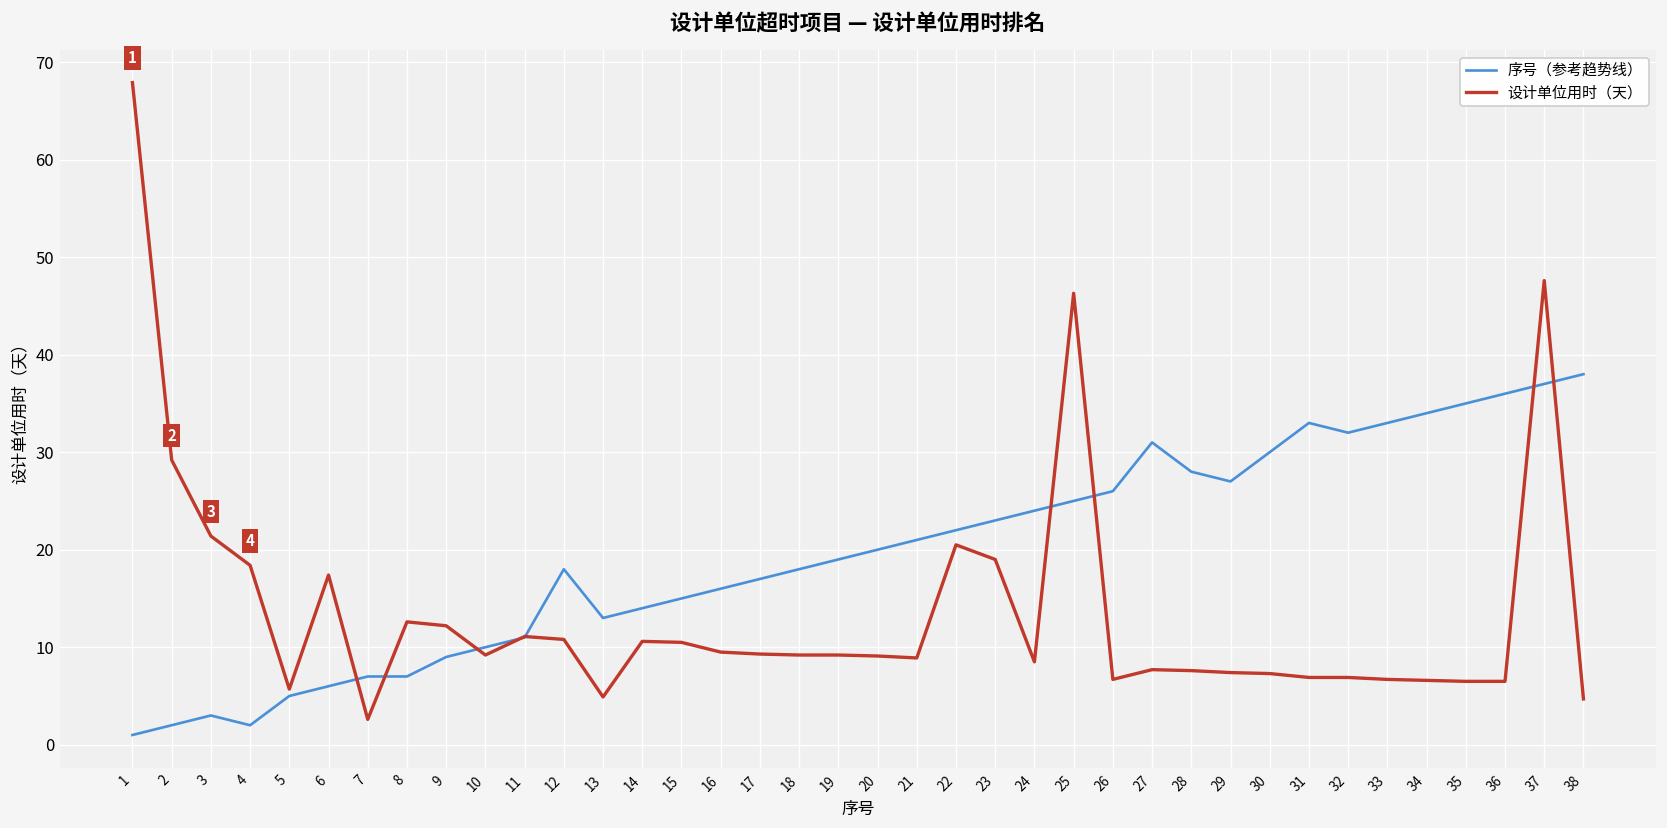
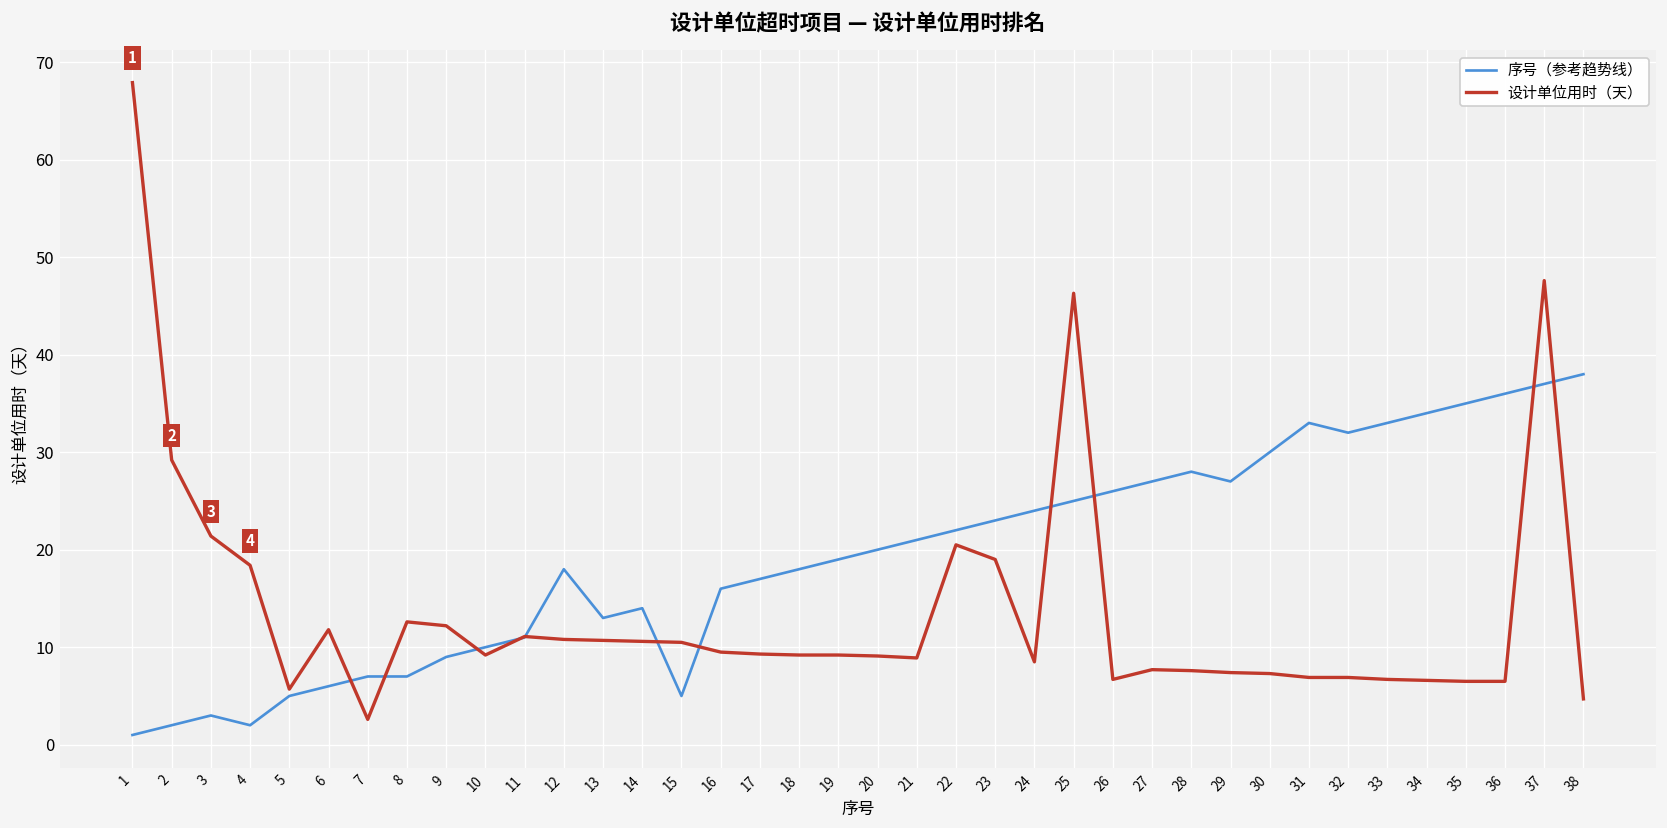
  {
    "序号（参考趋势线）": {
      "1": 1,
      "2": 2,
      "3": 3,
      "4": 2,
      "5": 5,
      "6": 6,
      "7": 7,
      "8": 7,
      "9": 9,
      "10": 10,
      "12": 18,
      "13": 13,
      "14": 14,
-     "15": 15,
+     "15": 5,
      "16": 16,
      "17": 17,
      "18": 18,
      "19": 19,
      "20": 20,
      "21": 21,
      "22": 22,
      "23": 23,
      "24": 24,
      "25": 25,
      "26": 26,
-     "27": 31,
+     "27": 27,
      "28": 28,
      "29": 27,
      "30": 30,
      "31": 33,
      "32": 32,
      "33": 33,
      "34": 34,
      "35": 35,
      "36": 36,
      "37": 37,
      "38": 38
    },
    "设计单位用时（天）": {
      "5": 6,
-     "6": 17,
+     "6": 12,
      "7": 3,
      "8": 13,
      "9": 12,
      "10": 9,
      "12": 11,
-     "13": 5,
+     "13": 11,
      "14": 11,
      "15": 11,
      "16": 10,
      "17": 9,
      "18": 9,
      "19": 9,
      "20": 9,
      "21": 9,
      "22": 21,
      "23": 19,
      "24": 9,
      "25": 46,
      "26": 7,
      "27": 8,
      "28": 8,
      "29": 7,
      "30": 7,
      "31": 7,
      "32": 7,
      "33": 7,
      "34": 7,
      "35": 7,
      "36": 7,
      "37": 48,
      "38": 5
    }
  }
